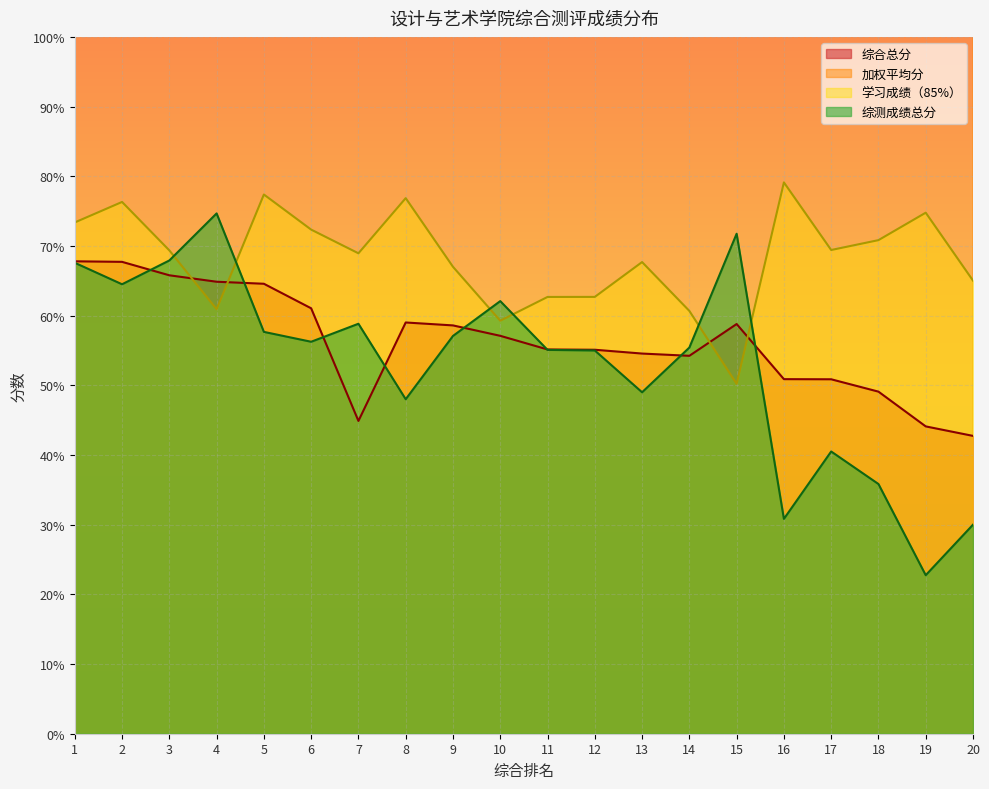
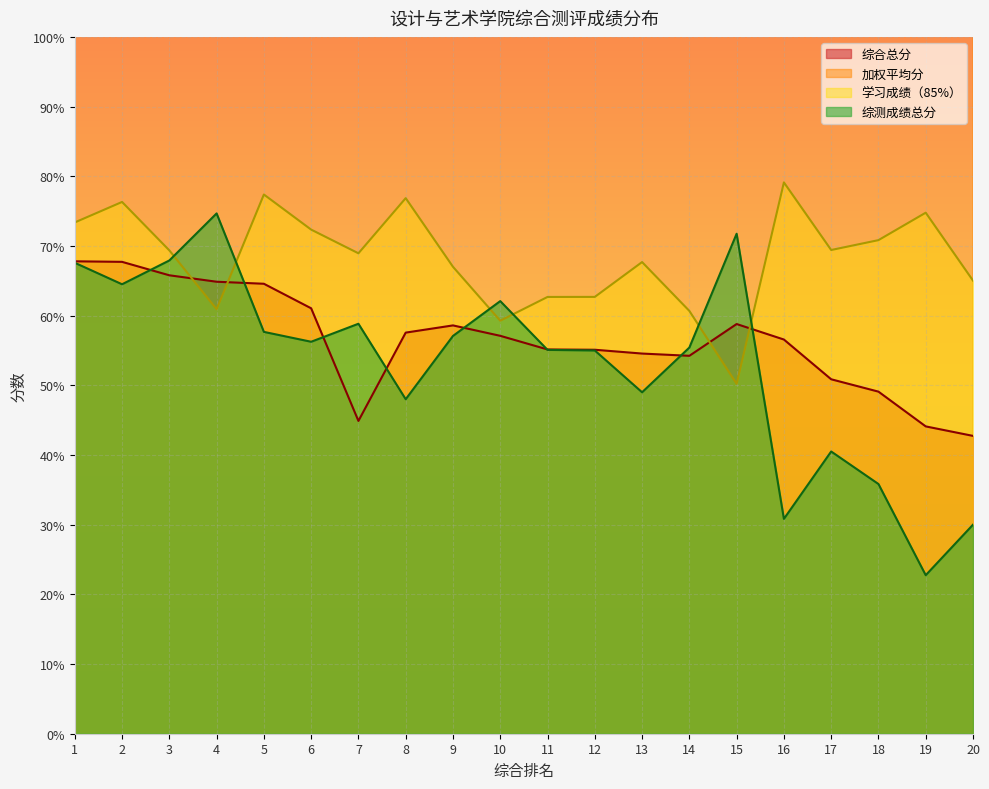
  {
    "综合总分": {
      "2": "68%",
      "3": "66%",
      "4": "65%",
      "5": "65%",
      "6": "61%",
      "7": "45%",
-     "8": "59%",
+     "8": "58%",
      "9": "59%",
      "10": "57%",
      "13": "55%",
      "14": "54%",
      "15": "59%",
-     "16": "51%",
+     "16": "57%",
      "17": "51%",
      "18": "49%",
      "19": "44%",
      "20": "43%"
    },
    "学习成绩（85%）": {
      "1": "73%",
      "2": "76%",
      "3": "69%",
      "4": "61%",
      "5": "77%",
      "6": "72%",
      "7": "69%",
      "8": "77%",
      "9": "67%",
      "10": "59%",
      "11": "63%",
      "12": "63%",
      "13": "68%",
      "14": "61%",
      "15": "50%",
      "16": "79%",
      "17": "69%",
      "18": "71%",
      "19": "75%",
      "20": "65%"
    },
    "综测成绩总分": {
      "2": "64%",
      "3": "68%",
      "4": "75%",
      "5": "58%",
      "6": "56%",
      "7": "59%",
      "8": "48%",
      "9": "57%",
      "10": "62%",
      "13": "49%",
      "14": "55%",
      "15": "72%",
      "16": "31%",
      "17": "41%",
      "18": "36%",
      "19": "23%",
      "20": "30%"
    }
  }
